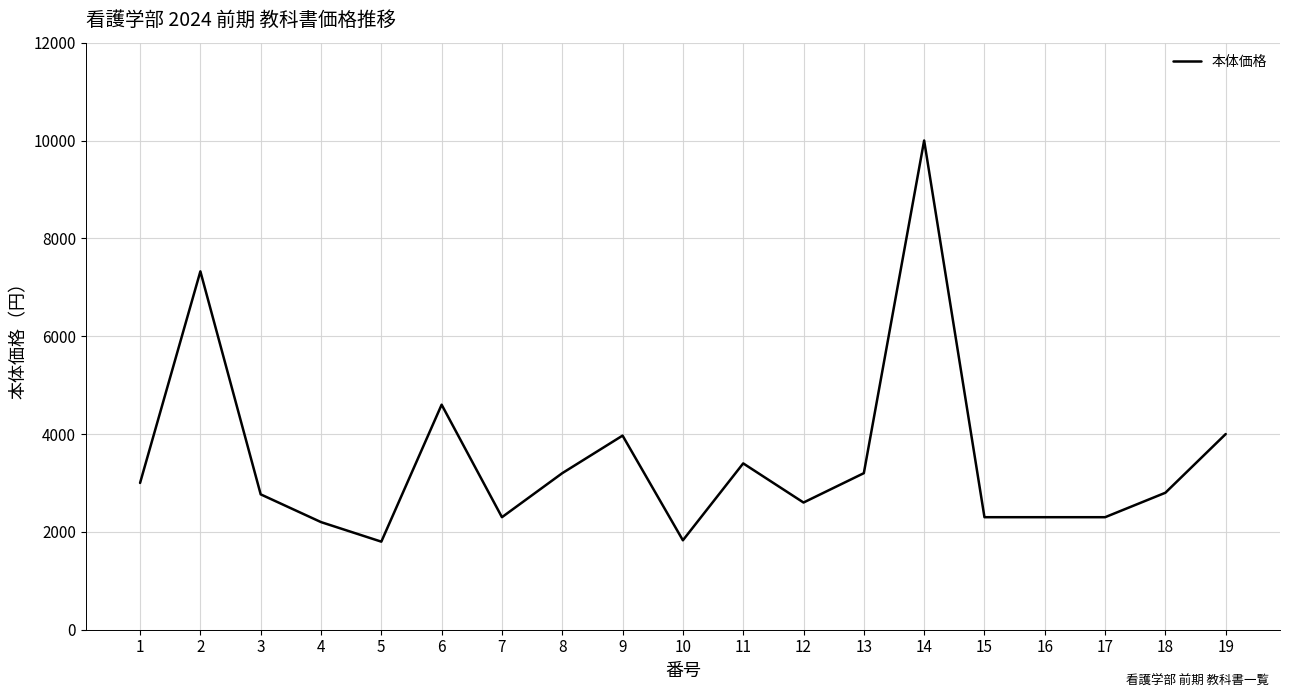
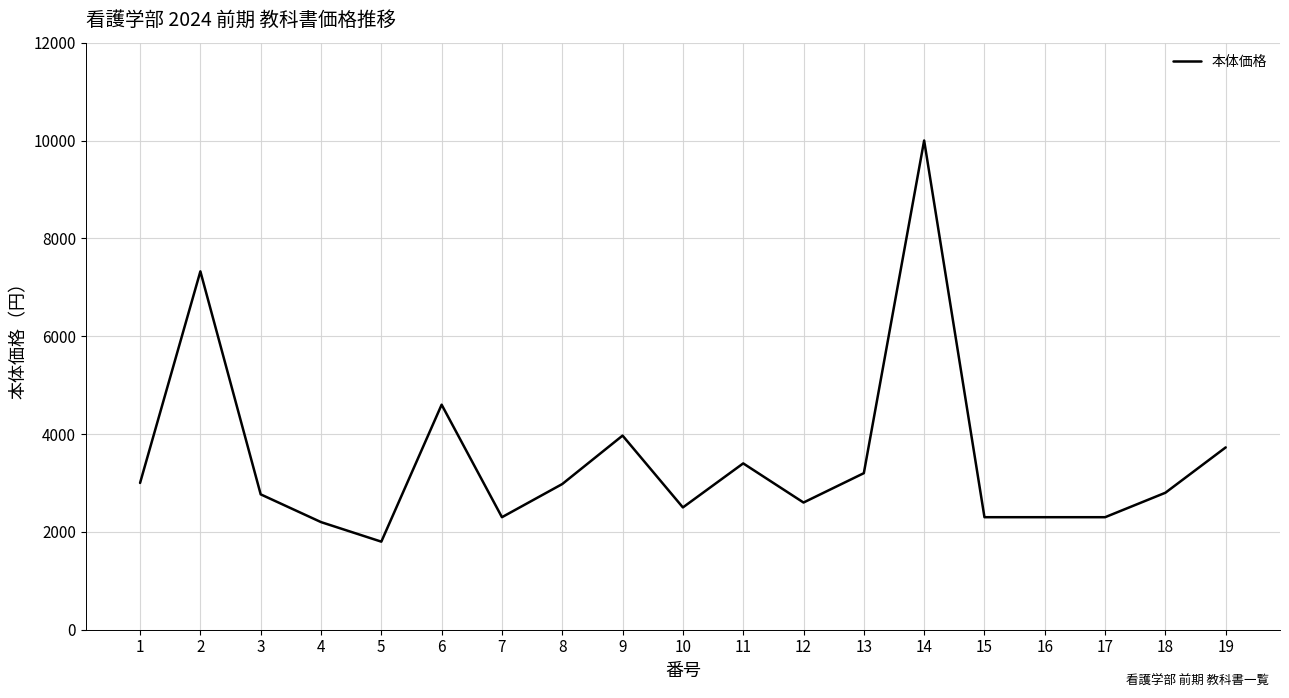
  {
    "1": 3000,
    "2": 7300,
    "3": 2800,
    "4": 2200,
    "5": 1800,
    "6": 4600,
    "7": 2300,
-   "8": 3200,
+   "8": 3000,
    "9": 4000,
-   "10": 1800,
+   "10": 2500,
    "11": 3400,
    "12": 2600,
    "13": 3200,
    "14": 10000,
    "15": 2300,
    "16": 2300,
    "17": 2300,
    "18": 2800,
-   "19": 4000
+   "19": 3700
  }
